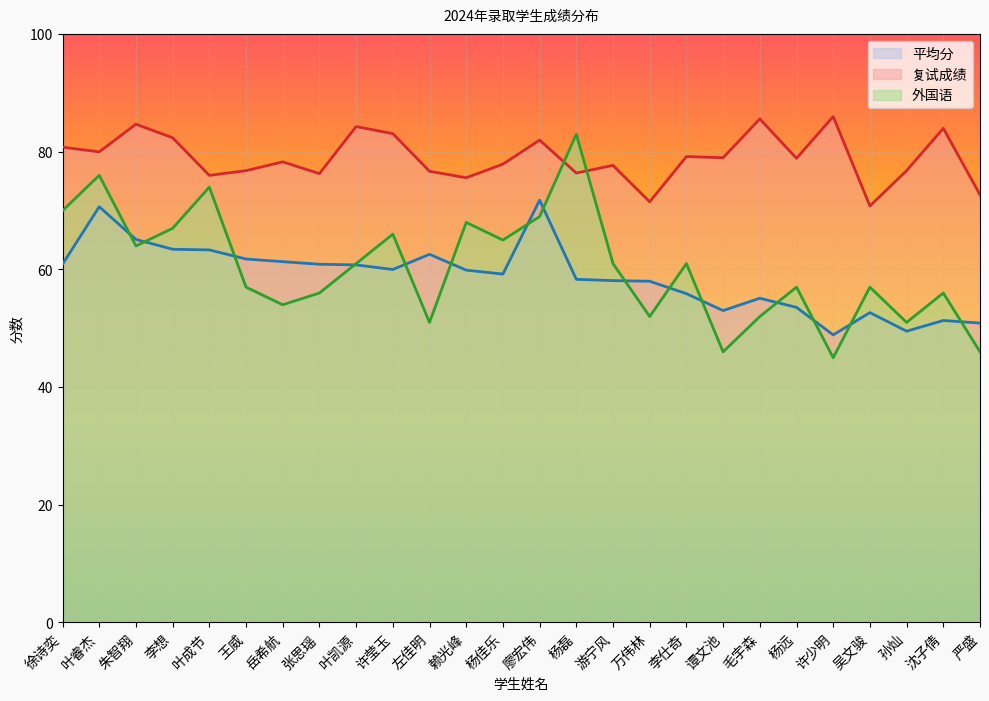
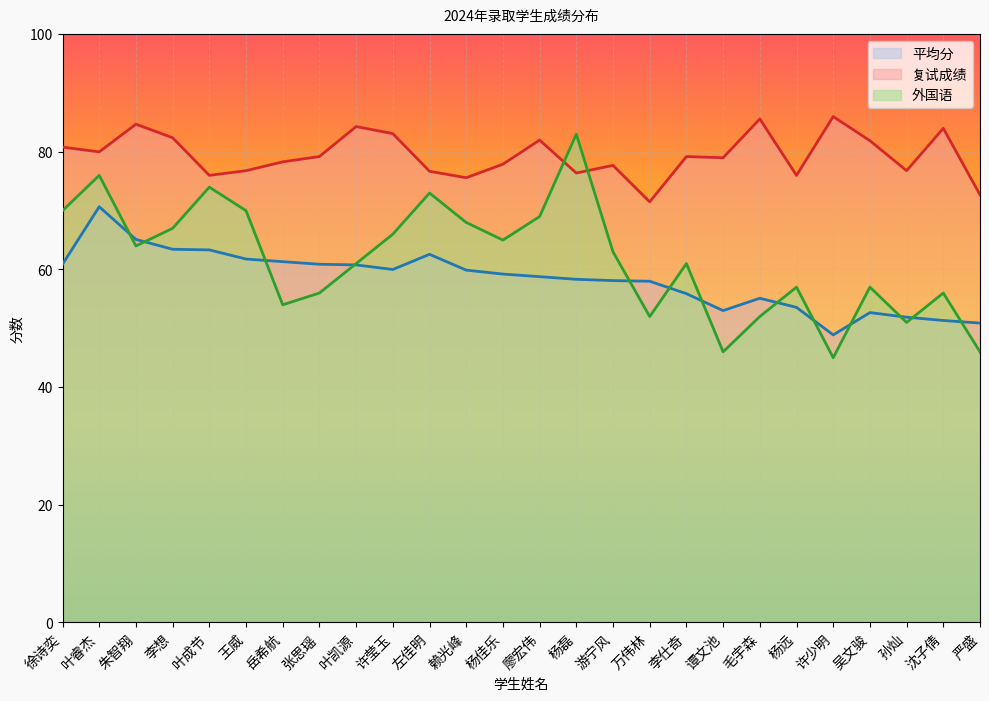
  {
    "平均分": {
      "徐诗奕": 61,
      "叶睿杰": 71,
      "朱智翔": 65,
      "李想": 63,
      "叶成节": 63,
      "王威": 62,
      "岳希航": 61,
      "张思瑶": 61,
      "许莹玉": 60,
      "左佳明": 63,
      "赖光峰": 60,
      "杨佳乐": 59,
-     "廖宏伟": 72,
+     "廖宏伟": 59,
      "杨磊": 58,
      "游宁风": 58,
      "万伟林": 58,
      "李仕奇": 56,
      "谭文池": 53,
      "毛宇森": 55,
      "杨远": 54,
      "许少明": 49,
      "吴文骏": 53,
-     "孙灿": 50,
+     "孙灿": 52,
      "沈子倩": 51,
      "严盛": 51
    },
    "复试成绩": {
      "徐诗奕": 81,
      "叶睿杰": 80,
      "朱智翔": 85,
      "李想": 82,
      "叶成节": 76,
      "王威": 77,
      "岳希航": 78,
-     "张思瑶": 76,
+     "张思瑶": 79,
      "叶凯源": 84,
      "许莹玉": 83,
      "左佳明": 77,
      "赖光峰": 76,
      "杨佳乐": 78,
      "廖宏伟": 82,
      "杨磊": 76,
      "游宁风": 78,
      "万伟林": 72,
      "李仕奇": 79,
      "谭文池": 79,
      "毛宇森": 86,
-     "杨远": 79,
+     "杨远": 76,
      "许少明": 86,
-     "吴文骏": 71,
+     "吴文骏": 82,
      "孙灿": 77,
      "沈子倩": 84,
      "严盛": 73
    },
    "外国语": {
      "徐诗奕": 70,
      "叶睿杰": 76,
      "朱智翔": 64,
      "李想": 67,
      "叶成节": 74,
-     "王威": 57,
+     "王威": 70,
      "岳希航": 54,
      "张思瑶": 56,
      "许莹玉": 66,
-     "左佳明": 51,
+     "左佳明": 73,
      "赖光峰": 68,
      "杨佳乐": 65,
      "廖宏伟": 69,
      "杨磊": 83,
-     "游宁风": 61,
+     "游宁风": 63,
      "万伟林": 52,
      "李仕奇": 61,
      "谭文池": 46,
      "毛宇森": 52,
      "杨远": 57,
      "许少明": 45,
      "吴文骏": 57,
      "孙灿": 51,
      "沈子倩": 56,
      "严盛": 46
    }
  }
